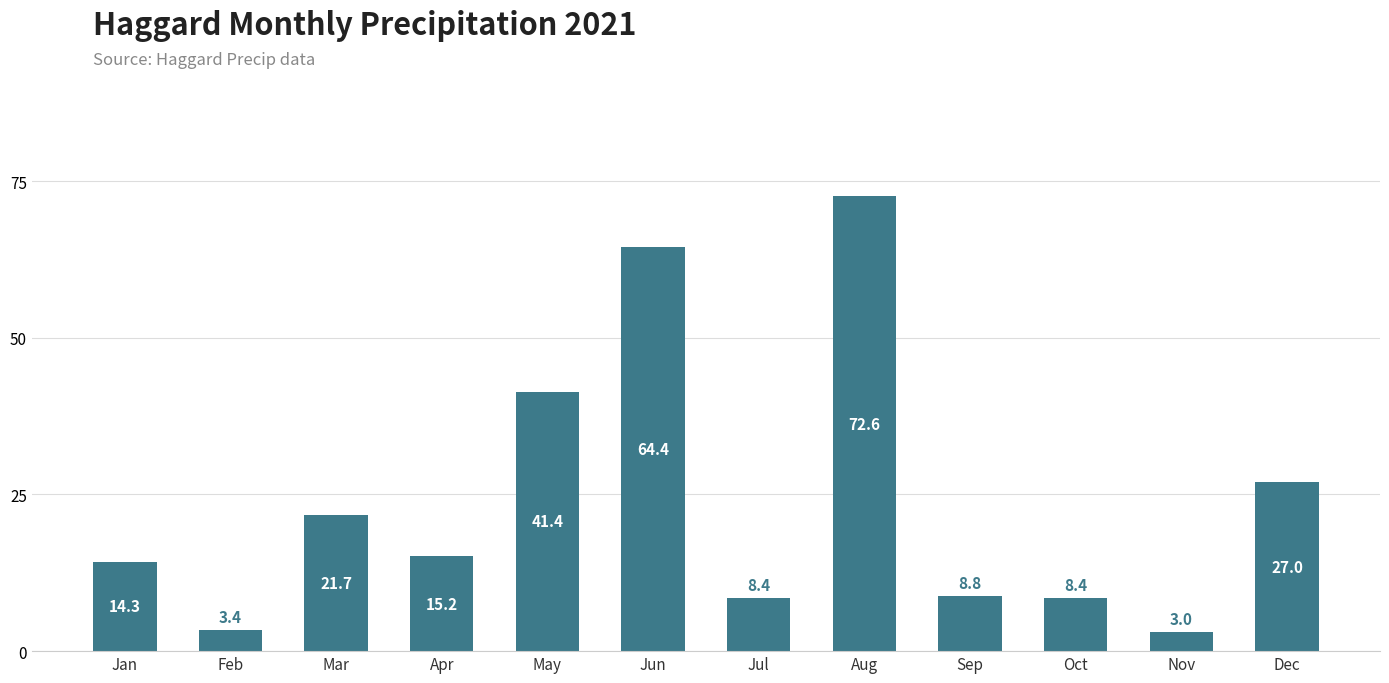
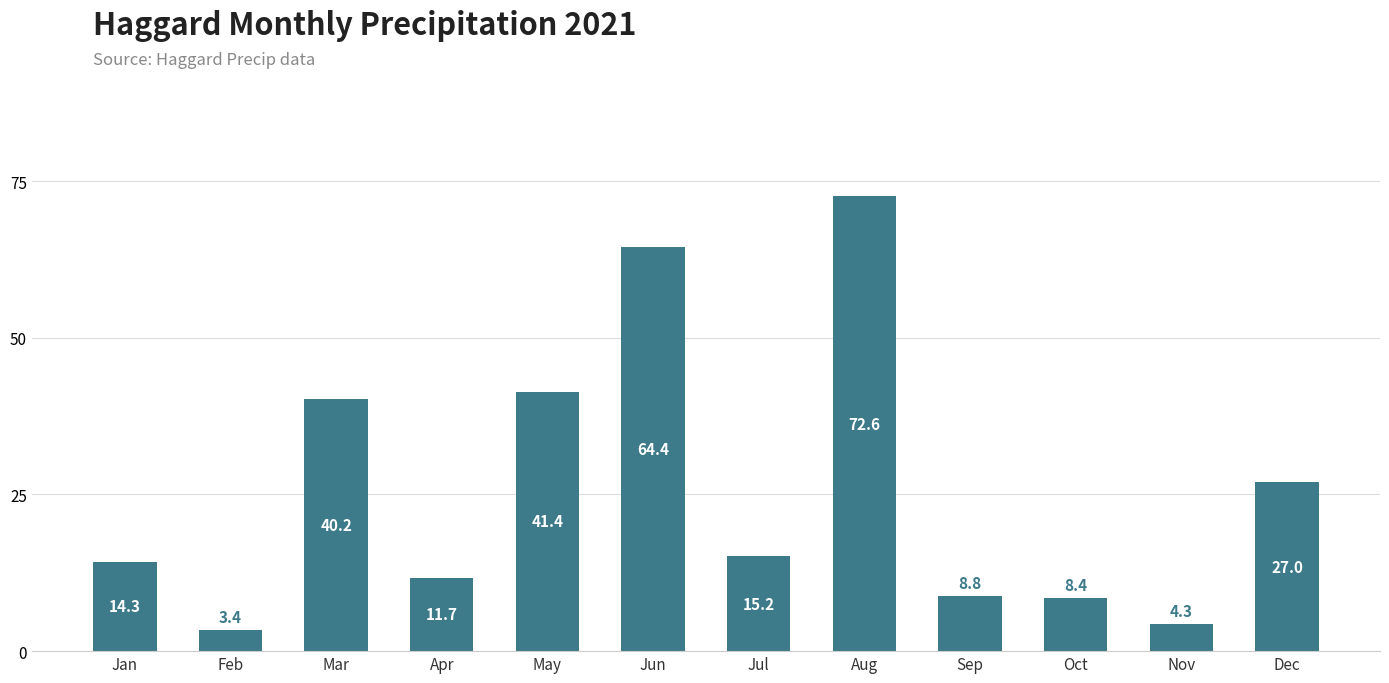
  {
    "Jan": 14.3,
    "Feb": 3.4,
-   "Mar": 21.7,
-   "Apr": 15.2,
+   "Mar": 40.2,
+   "Apr": 11.7,
    "May": 41.4,
    "Jun": 64.4,
-   "Jul": 8.4,
+   "Jul": 15.2,
    "Aug": 72.6,
    "Sep": 8.8,
    "Oct": 8.4,
-   "Nov": 3.0,
+   "Nov": 4.3,
    "Dec": 27.0
  }
